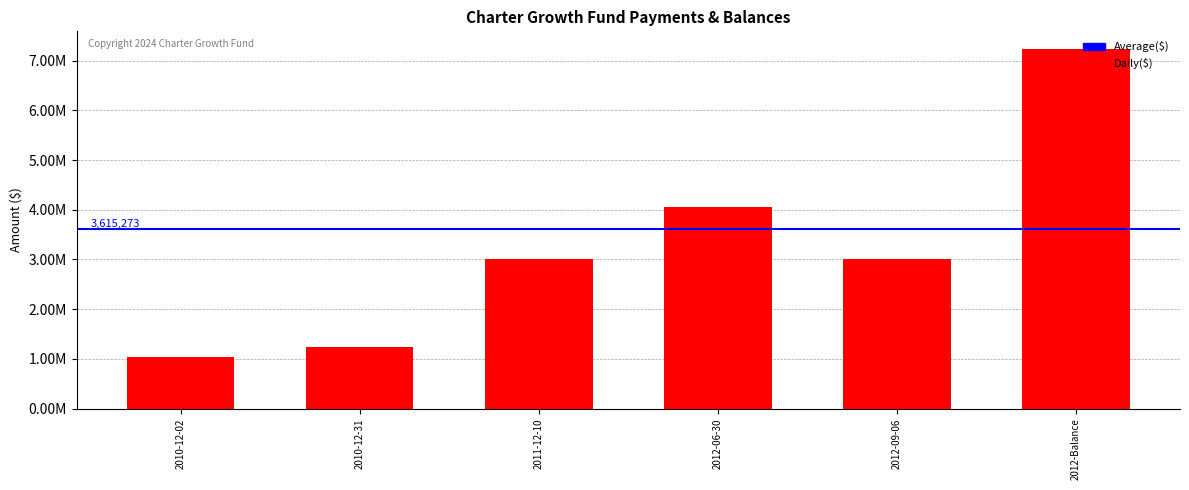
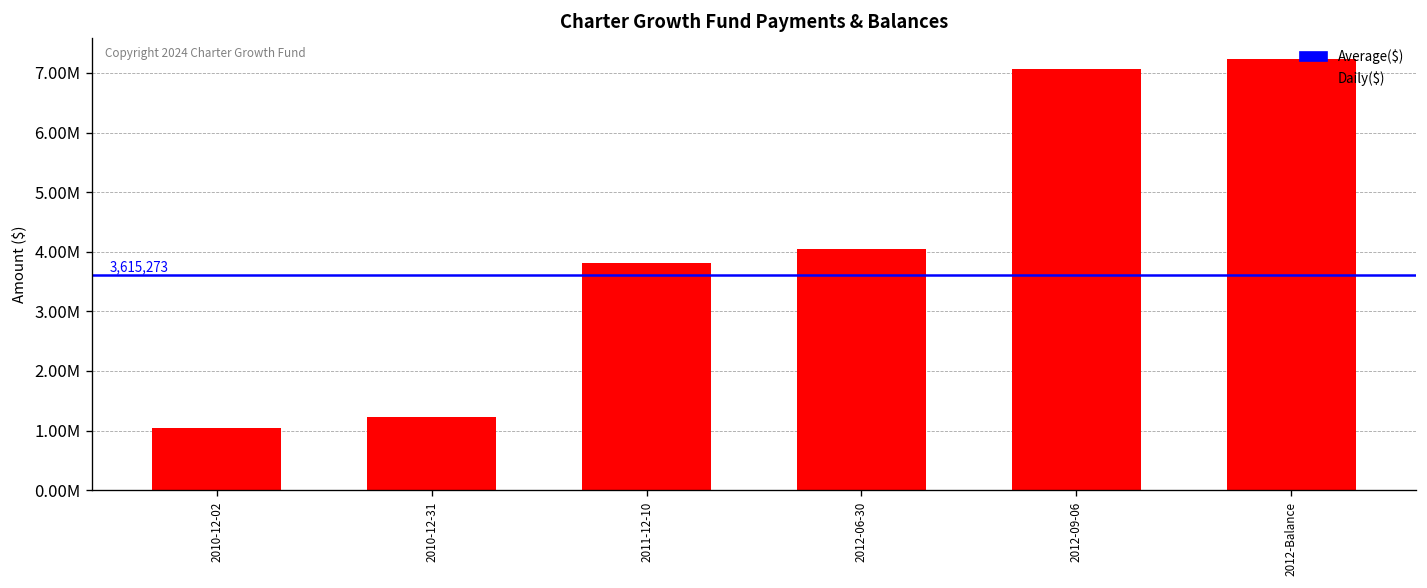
  {
    "2010-12-02": 1000000,
    "2010-12-31": 1200000,
-   "2011-12-10": 3000000,
+   "2011-12-10": 3800000,
    "2012-06-30": 4100000,
-   "2012-09-06": 3000000,
+   "2012-09-06": 7100000,
    "2012-Balance": 7200000
  }
